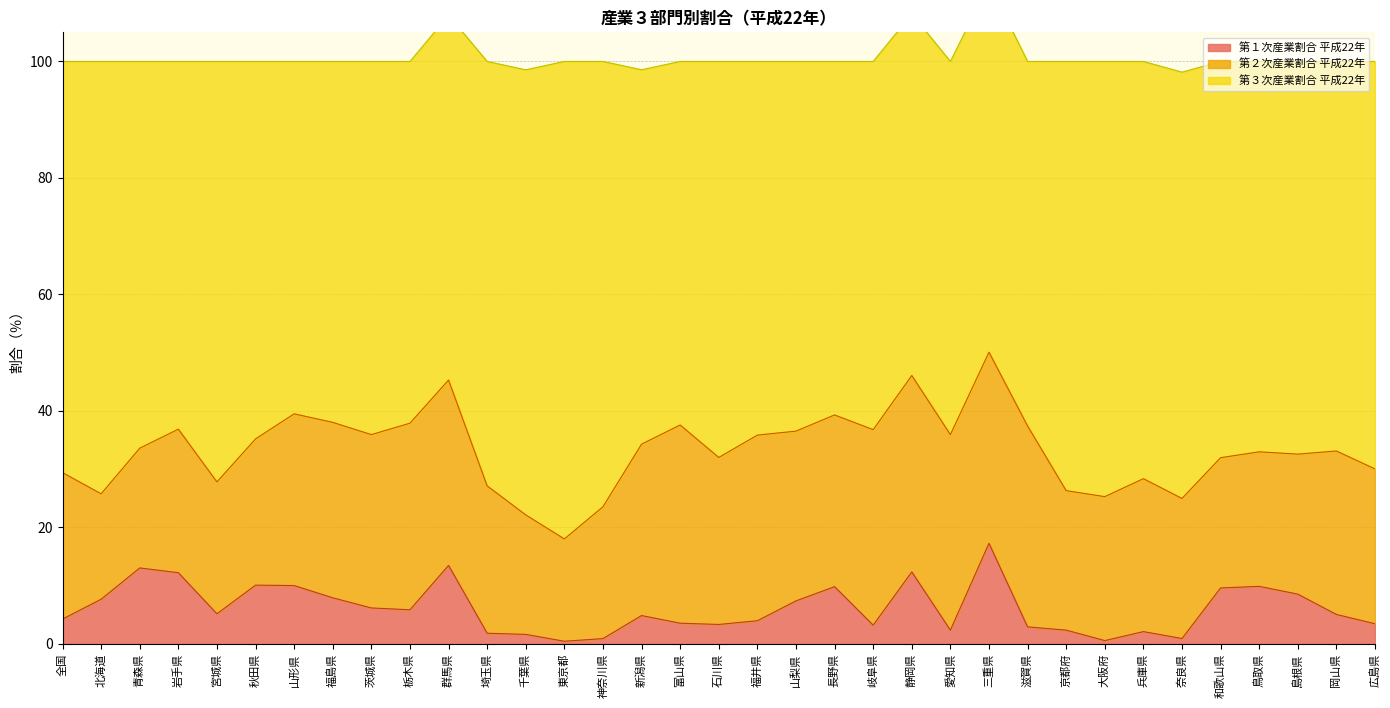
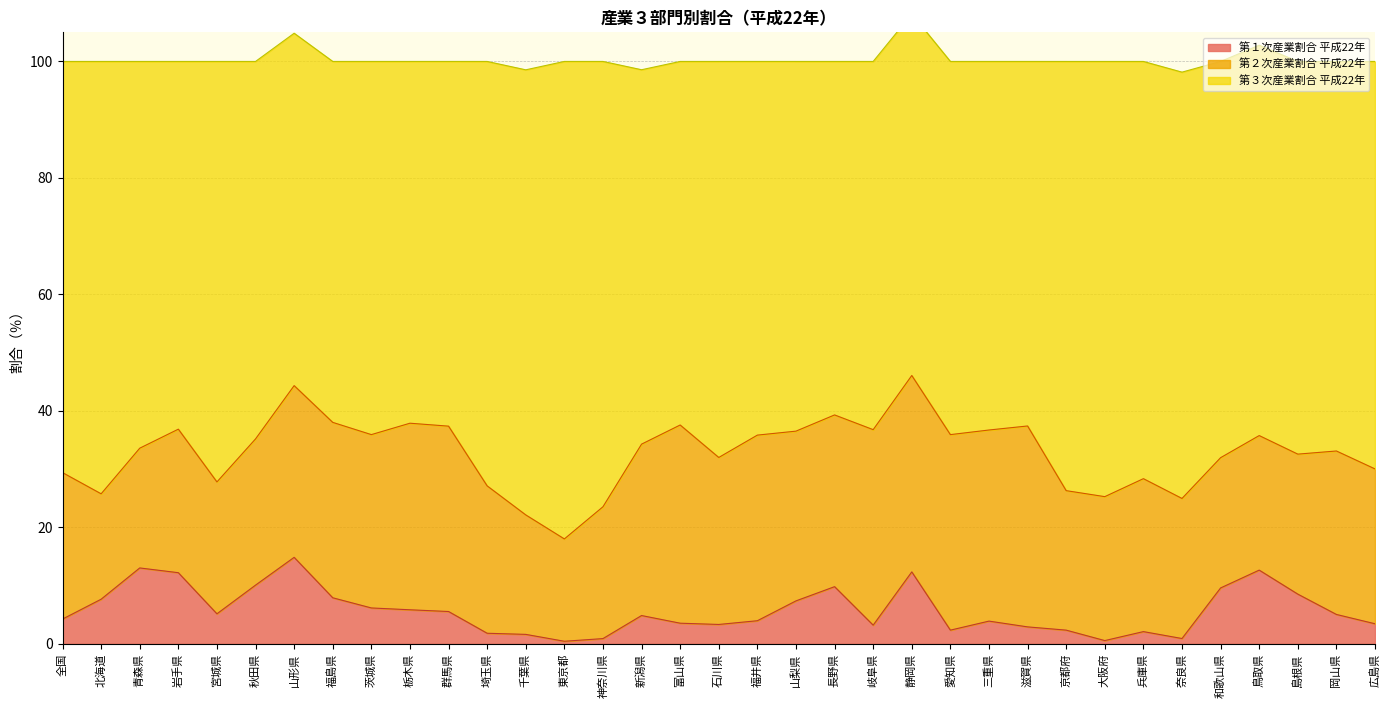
  {
    "第１次産業割合 平成22年": {
      "全国": 4,
      "北海道": 8,
      "青森県": 13,
      "岩手県": 12,
      "宮城県": 5,
      "秋田県": 10,
-     "山形県": 10,
+     "山形県": 15,
      "福島県": 8,
      "茨城県": 6,
      "栃木県": 6,
-     "群馬県": 13,
+     "群馬県": 6,
      "埼玉県": 2,
      "千葉県": 2,
      "東京都": 0,
      "神奈川県": 1,
      "新潟県": 5,
      "富山県": 4,
      "石川県": 3,
      "福井県": 4,
      "山梨県": 7,
      "長野県": 10,
      "岐阜県": 3,
      "静岡県": 12,
      "愛知県": 2,
-     "三重県": 17,
+     "三重県": 4,
      "滋賀県": 3,
      "京都府": 2,
      "大阪府": 1,
      "兵庫県": 2,
      "奈良県": 1,
      "和歌山県": 10,
-     "鳥取県": 10,
+     "鳥取県": 13,
      "島根県": 9,
      "岡山県": 5,
      "広島県": 3
    }
  }
